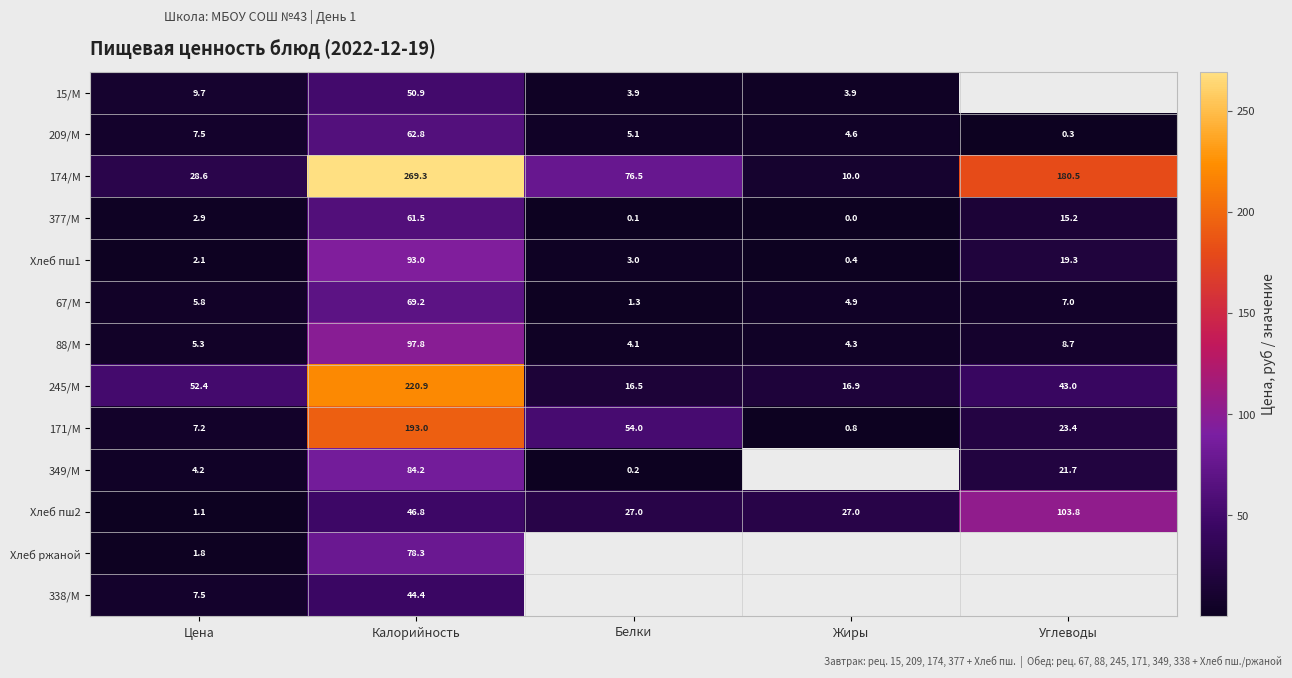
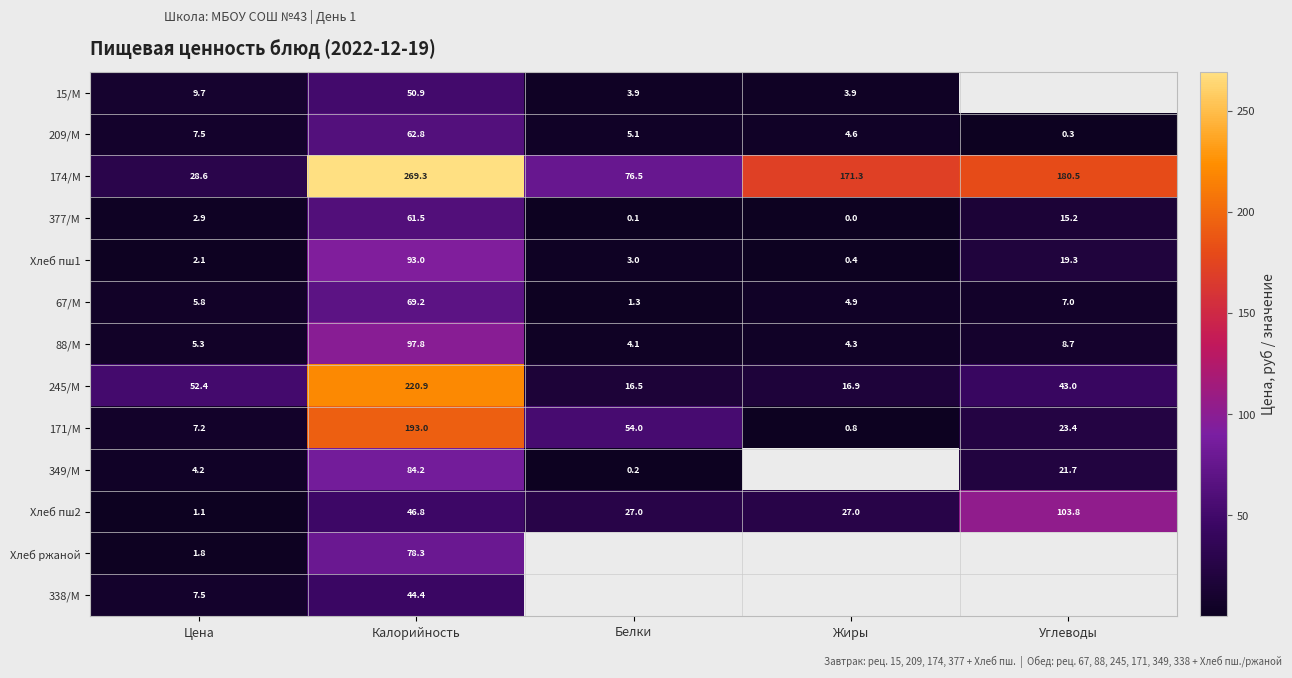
  {
    "15/М": {
      "Цена": 9.7,
      "Калорийность": 50.9,
      "Белки": 3.9,
      "Жиры": 3.9
    },
    "209/М": {
      "Цена": 7.5,
      "Калорийность": 62.8,
      "Белки": 5.1,
      "Жиры": 4.6,
      "Углеводы": 0.3
    },
    "174/М": {
      "Цена": 28.6,
      "Калорийность": 269.3,
      "Белки": 76.5,
-     "Жиры": 10.0,
+     "Жиры": 171.3,
      "Углеводы": 180.5
    },
    "377/М": {
      "Цена": 2.9,
      "Калорийность": 61.5,
      "Белки": 0.1,
      "Жиры": 0.0,
      "Углеводы": 15.2
    },
    "Хлеб пш1": {
      "Цена": 2.1,
      "Калорийность": 93.0,
      "Белки": 3.0,
      "Жиры": 0.4,
      "Углеводы": 19.3
    },
    "67/М": {
      "Цена": 5.8,
      "Калорийность": 69.2,
      "Белки": 1.3,
      "Жиры": 4.9,
      "Углеводы": 7.0
    },
    "88/М": {
      "Цена": 5.3,
      "Калорийность": 97.8,
      "Белки": 4.1,
      "Жиры": 4.3,
      "Углеводы": 8.7
    },
    "245/М": {
      "Цена": 52.4,
      "Калорийность": 220.9,
      "Белки": 16.5,
      "Жиры": 16.9,
      "Углеводы": 43.0
    },
    "171/М": {
      "Цена": 7.2,
      "Калорийность": 193.0,
      "Белки": 54.0,
      "Жиры": 0.8,
      "Углеводы": 23.4
    },
    "349/М": {
      "Цена": 4.2,
      "Калорийность": 84.2,
      "Белки": 0.2,
      "Углеводы": 21.7
    },
    "Хлеб пш2": {
      "Цена": 1.1,
      "Калорийность": 46.8,
      "Белки": 27.0,
      "Жиры": 27.0,
      "Углеводы": 103.8
    },
    "Хлеб ржаной": {
      "Цена": 1.8,
      "Калорийность": 78.3
    },
    "338/М": {
      "Цена": 7.5,
      "Калорийность": 44.4
    }
  }
